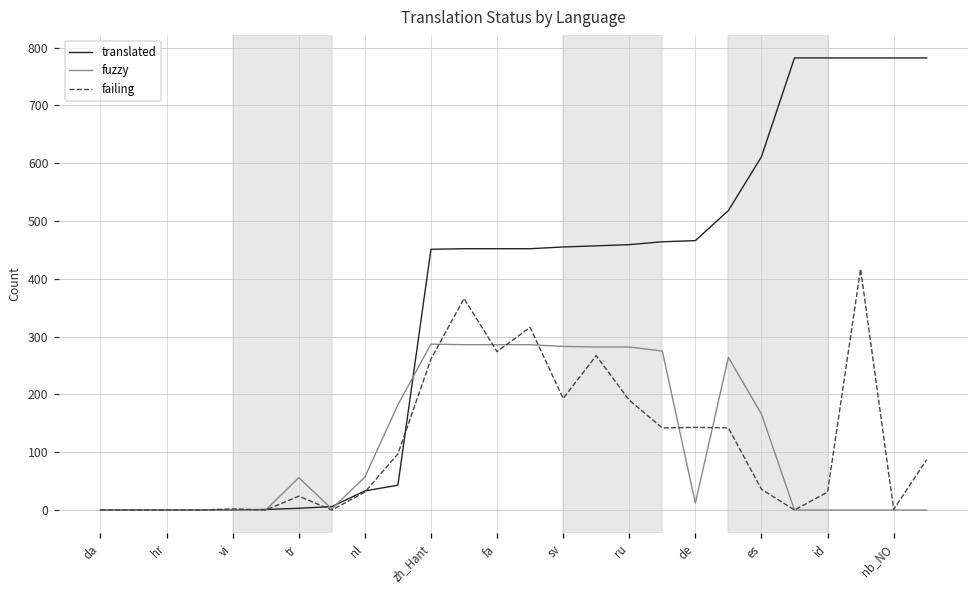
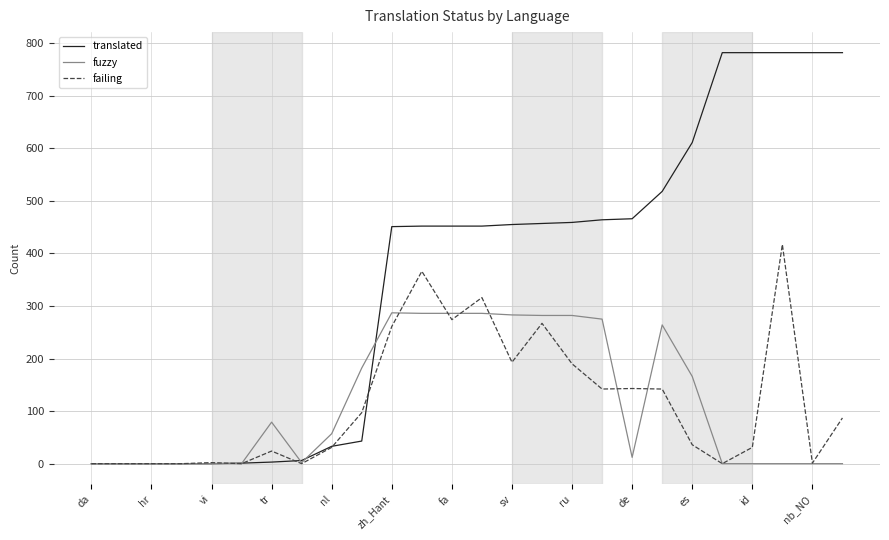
  {
    "fuzzy": {
-     "tr": 60,
+     "tr": 80,
      "nl": 60,
      "fa": 290,
      "ru": 280,
      "de": 10
    }
  }
